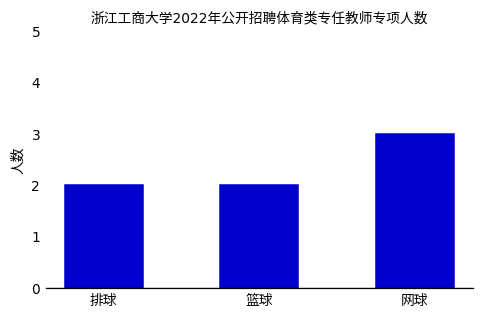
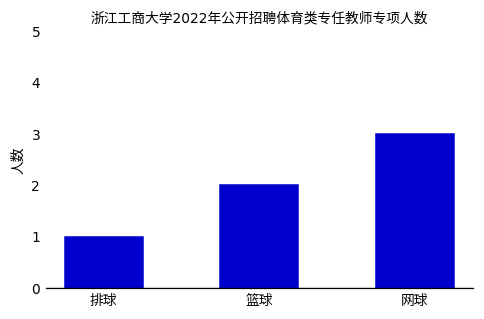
  {
-   "排球": 2,
+   "排球": 1,
    "篮球": 2,
    "网球": 3
  }
